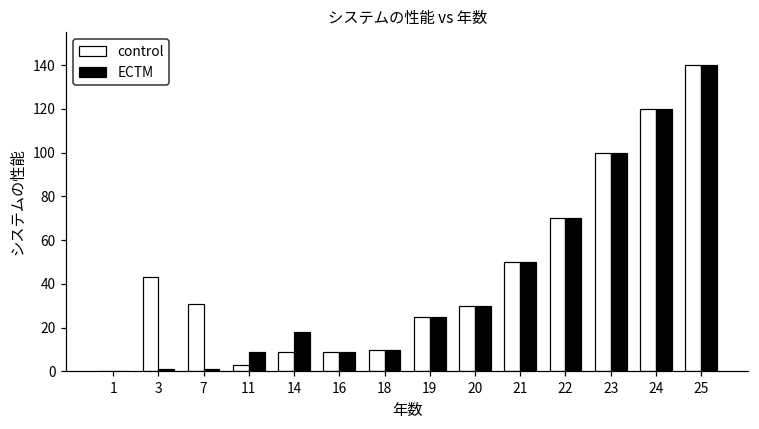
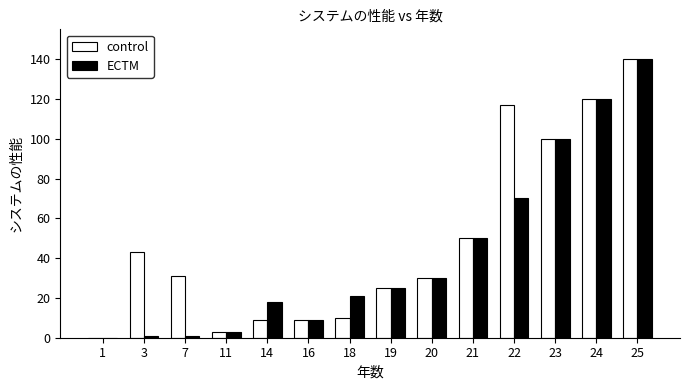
  {
    "control": {
      "3": 43,
      "7": 31,
      "11": 3,
      "14": 9,
      "16": 9,
      "18": 10,
      "19": 25,
      "20": 30,
      "21": 50,
-     "22": 70,
+     "22": 117,
      "23": 100,
      "24": 120,
      "25": 140
    },
    "ECTM": {
-     "11": 9,
+     "11": 3,
      "14": 18,
      "16": 9,
-     "18": 10,
+     "18": 21,
      "19": 25,
      "20": 30,
      "21": 50,
      "22": 70,
      "23": 100,
      "24": 120,
      "25": 140
    }
  }
